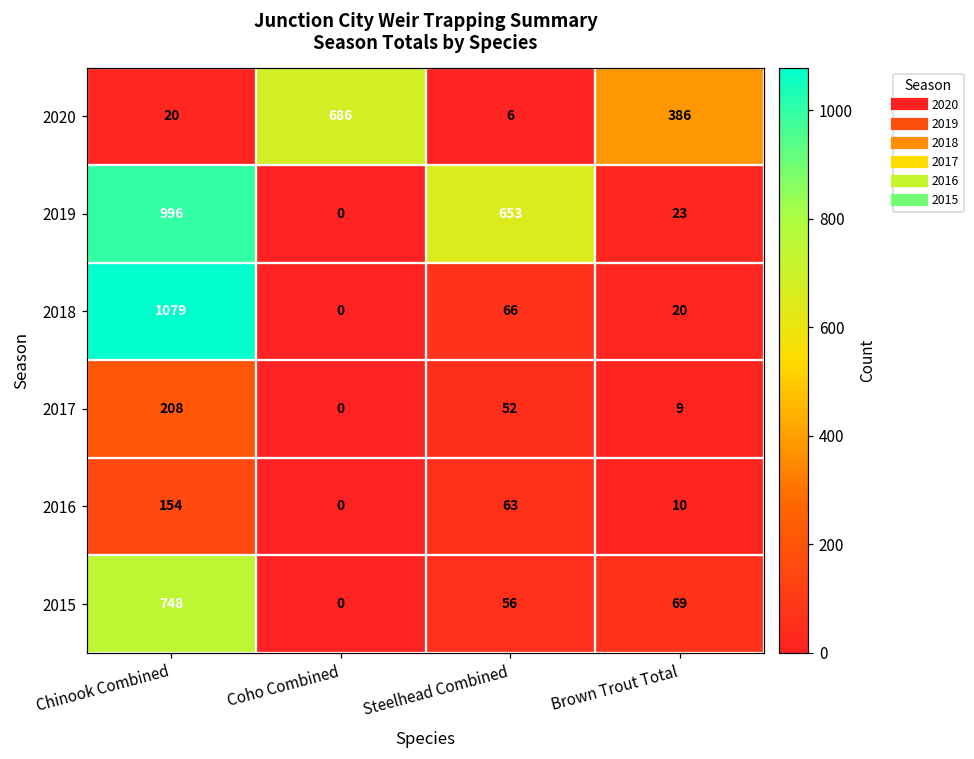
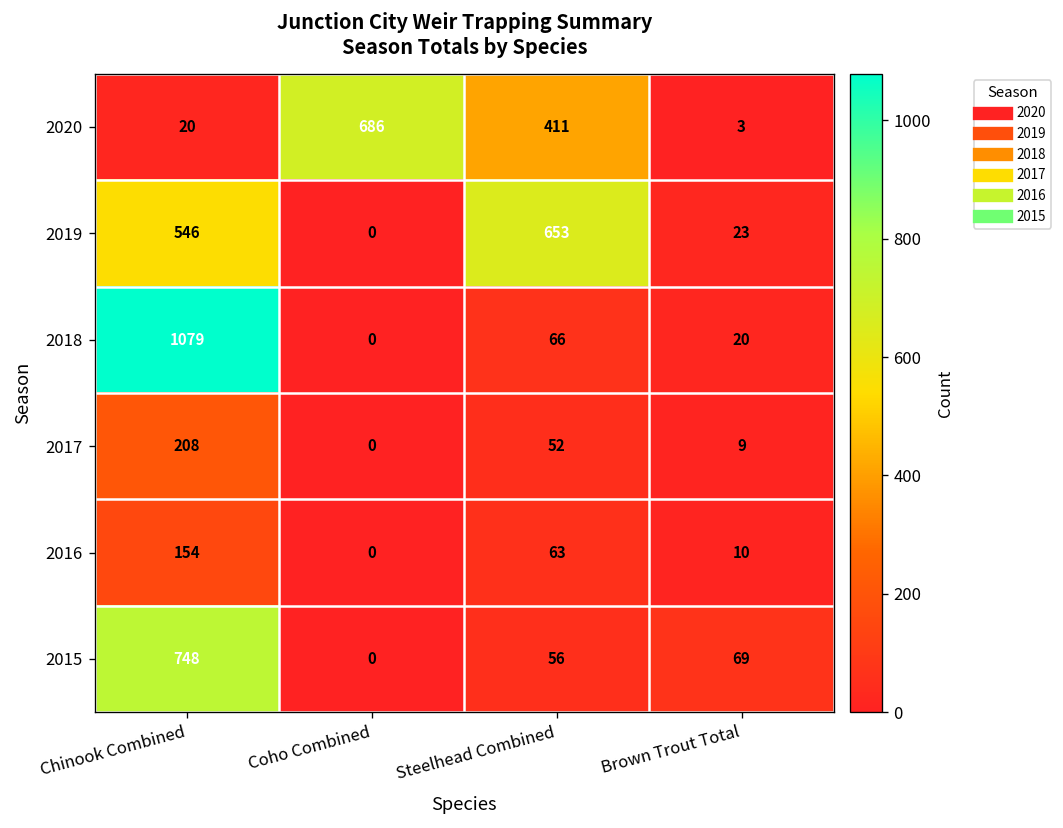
  {
    "2020": {
      "Chinook Combined": 20,
      "Coho Combined": 686,
-     "Steelhead Combined": 6,
-     "Brown Trout Total": 386
+     "Steelhead Combined": 411,
+     "Brown Trout Total": 3
    },
    "2019": {
-     "Chinook Combined": 996,
+     "Chinook Combined": 546,
      "Coho Combined": 0,
      "Steelhead Combined": 653,
      "Brown Trout Total": 23
    },
    "2018": {
      "Chinook Combined": 1079,
      "Coho Combined": 0,
      "Steelhead Combined": 66,
      "Brown Trout Total": 20
    },
    "2017": {
      "Chinook Combined": 208,
      "Coho Combined": 0,
      "Steelhead Combined": 52,
      "Brown Trout Total": 9
    },
    "2016": {
      "Chinook Combined": 154,
      "Coho Combined": 0,
      "Steelhead Combined": 63,
      "Brown Trout Total": 10
    },
    "2015": {
      "Chinook Combined": 748,
      "Coho Combined": 0,
      "Steelhead Combined": 56,
      "Brown Trout Total": 69
    }
  }
